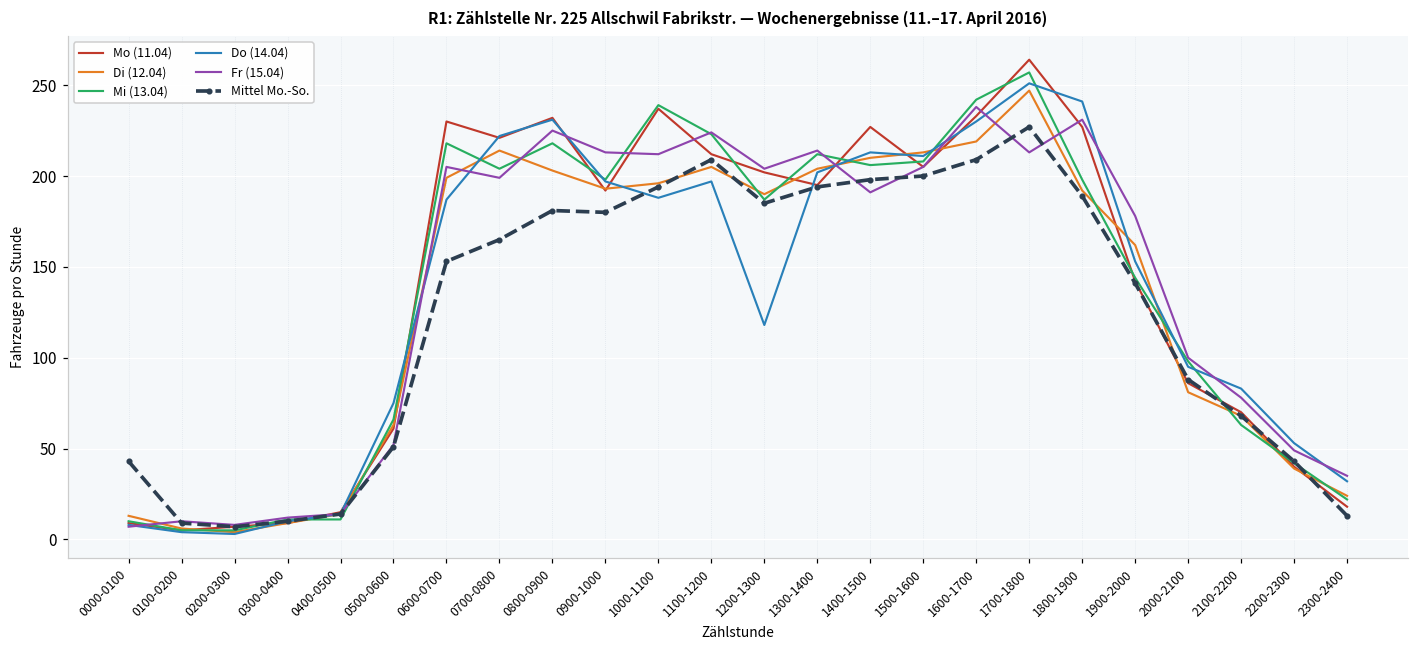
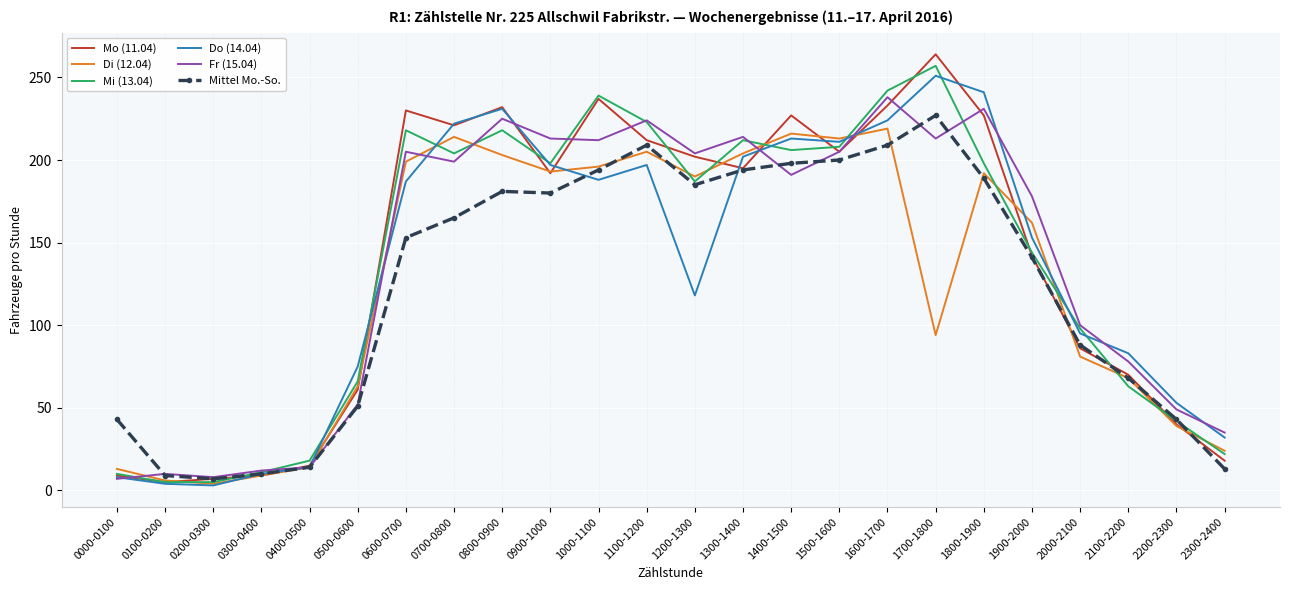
  {
    "Mo (11.04)": {
      "0500-0600": 61,
      "0600-0700": 230,
      "1000-1100": 237,
      "1100-1200": 212,
      "1200-1300": 202,
      "1400-1500": 227,
      "1600-1700": 233,
      "1700-1800": 264,
      "1800-1900": 227,
      "2000-2100": 86,
      "2100-2200": 70,
      "2300-2400": 18
    },
    "Di (12.04)": {
      "0000-0100": 13,
      "0500-0600": 63,
      "0600-0700": 199,
      "0700-0800": 214,
      "0800-0900": 203,
      "1000-1100": 196,
      "1100-1200": 205,
      "1200-1300": 190,
      "1300-1400": 204,
-     "1400-1500": 210,
+     "1400-1500": 216,
      "1500-1600": 213,
      "1600-1700": 219,
-     "1700-1800": 247,
+     "1700-1800": 94,
      "1800-1900": 192,
      "1900-2000": 162,
      "2000-2100": 81,
      "2300-2400": 24
    },
    "Mi (13.04)": {
-     "0400-0500": 11,
+     "0400-0500": 18,
      "0500-0600": 66,
      "0600-0700": 218,
      "0700-0800": 204,
      "0800-0900": 218,
      "1000-1100": 239,
      "1200-1300": 187,
      "1300-1400": 212,
      "1400-1500": 206,
      "1500-1600": 208,
      "1600-1700": 242,
      "1700-1800": 257,
      "1800-1900": 198,
      "1900-2000": 144,
      "2000-2100": 98,
      "2100-2200": 63,
      "2300-2400": 22
    },
    "Do (14.04)": {
      "0500-0600": 75,
      "0600-0700": 187,
      "1000-1100": 188,
      "1100-1200": 197,
      "1200-1300": 118,
      "1300-1400": 202,
      "1400-1500": 213,
      "1500-1600": 211,
-     "1600-1700": 230,
+     "1600-1700": 224,
      "1700-1800": 251,
      "1800-1900": 241,
      "1900-2000": 153,
      "2000-2100": 95,
      "2100-2200": 83,
      "2200-2300": 53,
      "2300-2400": 32
    },
    "Fr (15.04)": {
      "0600-0700": 205,
      "0700-0800": 199,
      "0800-0900": 225,
      "0900-1000": 213,
      "1000-1100": 212,
      "1200-1300": 204,
      "1300-1400": 214,
      "1400-1500": 191,
      "1600-1700": 238,
      "1700-1800": 213,
      "1800-1900": 231,
      "1900-2000": 178,
      "2000-2100": 100,
      "2100-2200": 78,
      "2200-2300": 49,
      "2300-2400": 35
    },
    "Mittel Mo.-So.": {
      "0000-0100": 43,
      "0600-0700": 153,
      "0700-0800": 165,
      "0800-0900": 181,
      "0900-1000": 180,
      "1000-1100": 194,
      "1100-1200": 209,
      "1200-1300": 185,
      "1400-1500": 198,
      "1500-1600": 200,
      "1600-1700": 209,
      "1700-1800": 227,
      "1800-1900": 189,
      "2000-2100": 88,
      "2300-2400": 13
    }
  }
